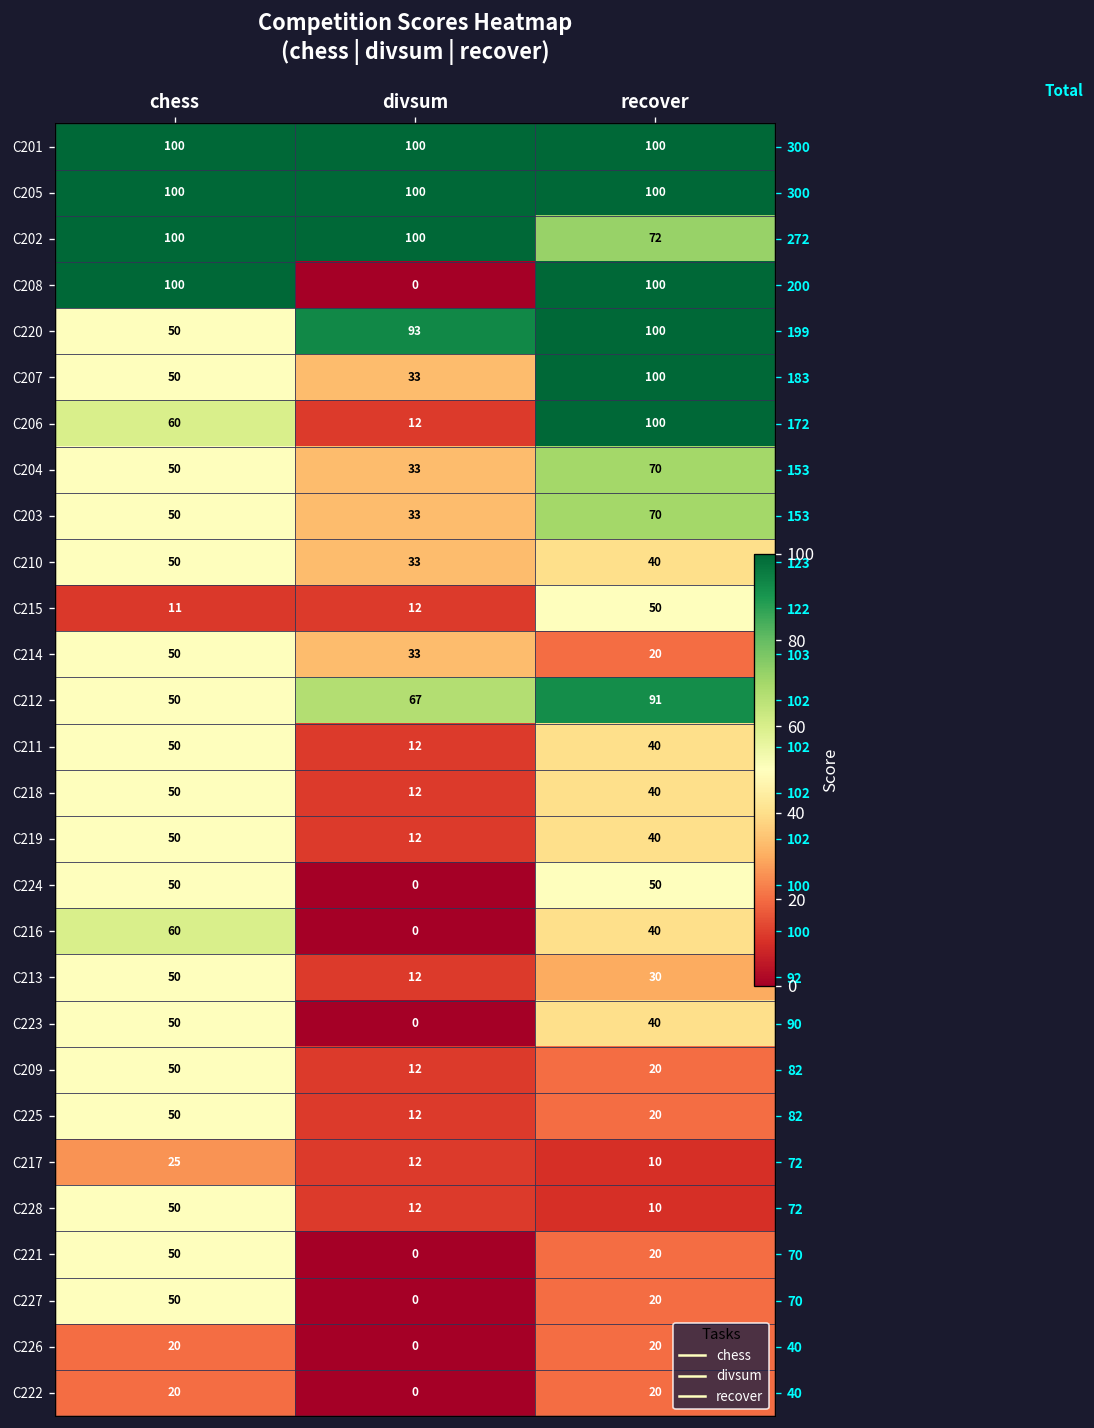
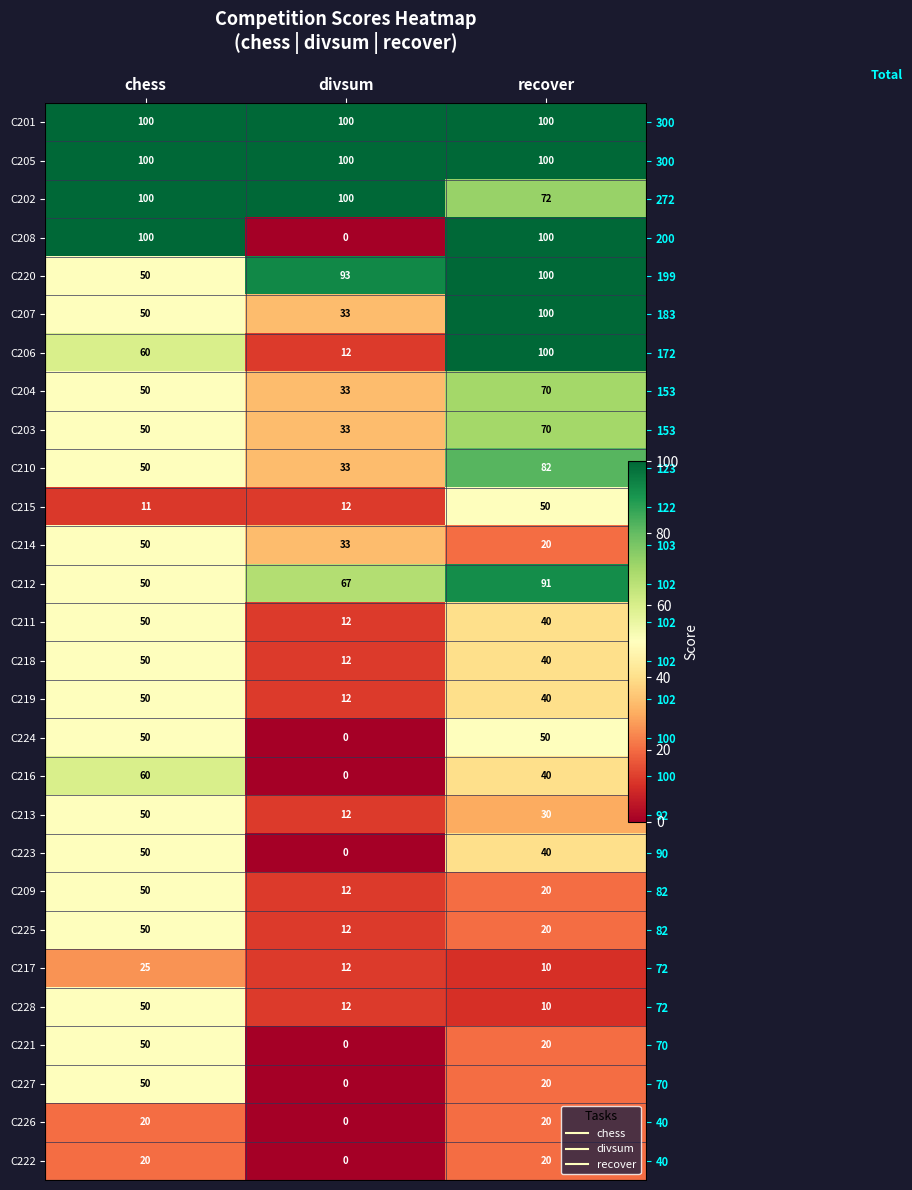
  {
    "C201": {
      "chess": 100,
      "divsum": 100,
      "recover": 100
    },
    "C205": {
      "chess": 100,
      "divsum": 100,
      "recover": 100
    },
    "C202": {
      "chess": 100,
      "divsum": 100,
      "recover": 72
    },
    "C208": {
      "chess": 100,
      "divsum": 0,
      "recover": 100
    },
    "C220": {
      "chess": 50,
      "divsum": 93,
      "recover": 100
    },
    "C207": {
      "chess": 50,
      "divsum": 33,
      "recover": 100
    },
    "C206": {
      "chess": 60,
      "divsum": 12,
      "recover": 100
    },
    "C204": {
      "chess": 50,
      "divsum": 33,
      "recover": 70
    },
    "C203": {
      "chess": 50,
      "divsum": 33,
      "recover": 70
    },
    "C210": {
      "chess": 50,
      "divsum": 33,
-     "recover": 40
+     "recover": 82
    },
    "C215": {
      "chess": 11,
      "divsum": 12,
      "recover": 50
    },
    "C214": {
      "chess": 50,
      "divsum": 33,
      "recover": 20
    },
    "C212": {
      "chess": 50,
      "divsum": 67,
      "recover": 91
    },
    "C211": {
      "chess": 50,
      "divsum": 12,
      "recover": 40
    },
    "C218": {
      "chess": 50,
      "divsum": 12,
      "recover": 40
    },
    "C219": {
      "chess": 50,
      "divsum": 12,
      "recover": 40
    },
    "C224": {
      "chess": 50,
      "divsum": 0,
      "recover": 50
    },
    "C216": {
      "chess": 60,
      "divsum": 0,
      "recover": 40
    },
    "C213": {
      "chess": 50,
      "divsum": 12,
      "recover": 30
    },
    "C223": {
      "chess": 50,
      "divsum": 0,
      "recover": 40
    },
    "C209": {
      "chess": 50,
      "divsum": 12,
      "recover": 20
    },
    "C225": {
      "chess": 50,
      "divsum": 12,
      "recover": 20
    },
    "C217": {
      "chess": 25,
      "divsum": 12,
      "recover": 10
    },
    "C228": {
      "chess": 50,
      "divsum": 12,
      "recover": 10
    },
    "C221": {
      "chess": 50,
      "divsum": 0,
      "recover": 20
    },
    "C227": {
      "chess": 50,
      "divsum": 0,
      "recover": 20
    },
    "C226": {
      "chess": 20,
      "divsum": 0,
      "recover": 20
    },
    "C222": {
      "chess": 20,
      "divsum": 0,
      "recover": 20
    }
  }
